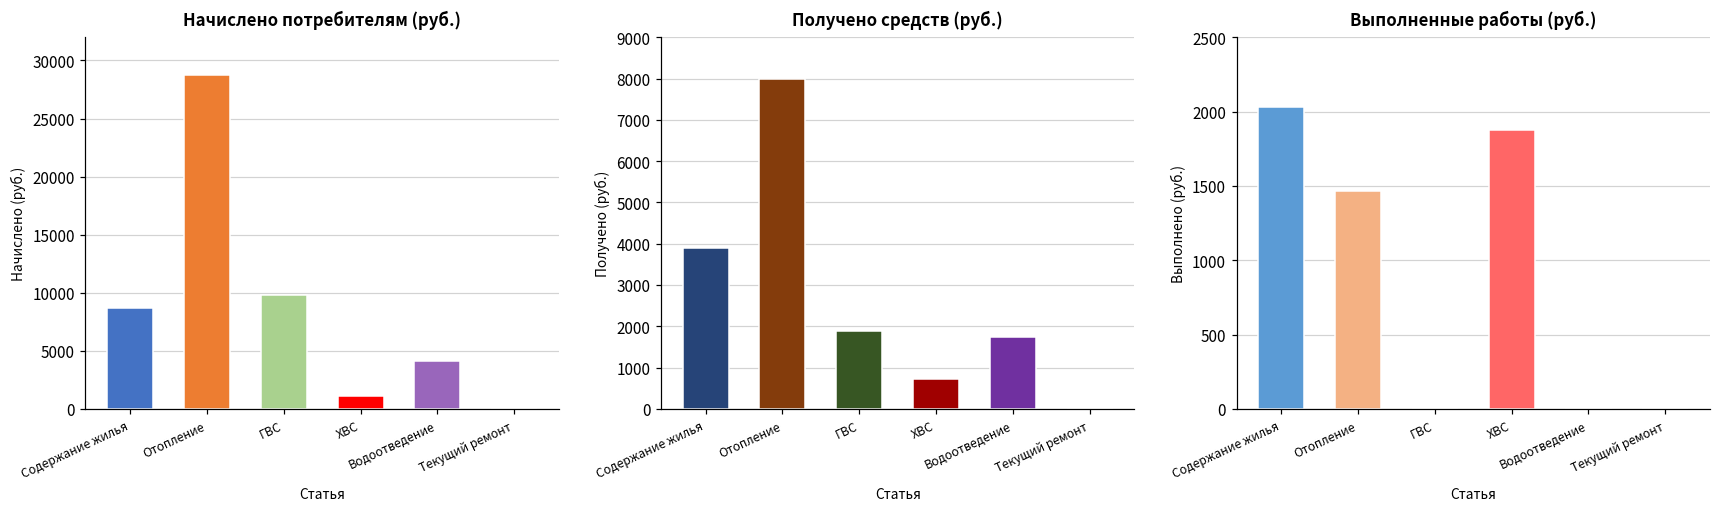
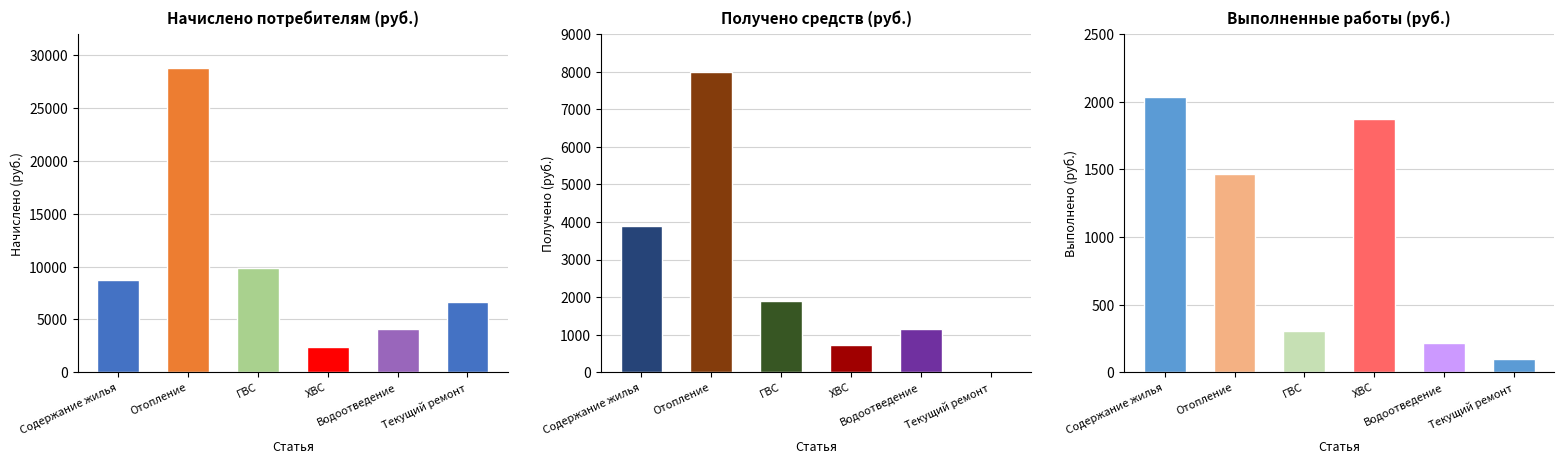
  {
    "Начислено потребителям (руб.)": {
      "Содержание жилья": 8700,
      "Отопление": 28800,
      "ГВС": 9800,
-     "ХВС": 1100,
+     "ХВС": 2400,
      "Водоотведение": 4100,
-     "Текущий ремонт": 0
+     "Текущий ремонт": 6600
    },
    "Получено средств (руб.)": {
      "Содержание жилья": 3900,
      "Отопление": 8000,
      "ГВС": 1900,
      "ХВС": 700,
-     "Водоотведение": 1700,
+     "Водоотведение": 1100,
      "Текущий ремонт": 0
    },
    "Выполненные работы (руб.)": {
      "Содержание жилья": 2030,
      "Отопление": 1470,
-     "ГВС": 0,
+     "ГВС": 300,
      "ХВС": 1870,
-     "Водоотведение": 0,
-     "Текущий ремонт": 0
+     "Водоотведение": 220,
+     "Текущий ремонт": 100
    }
  }
